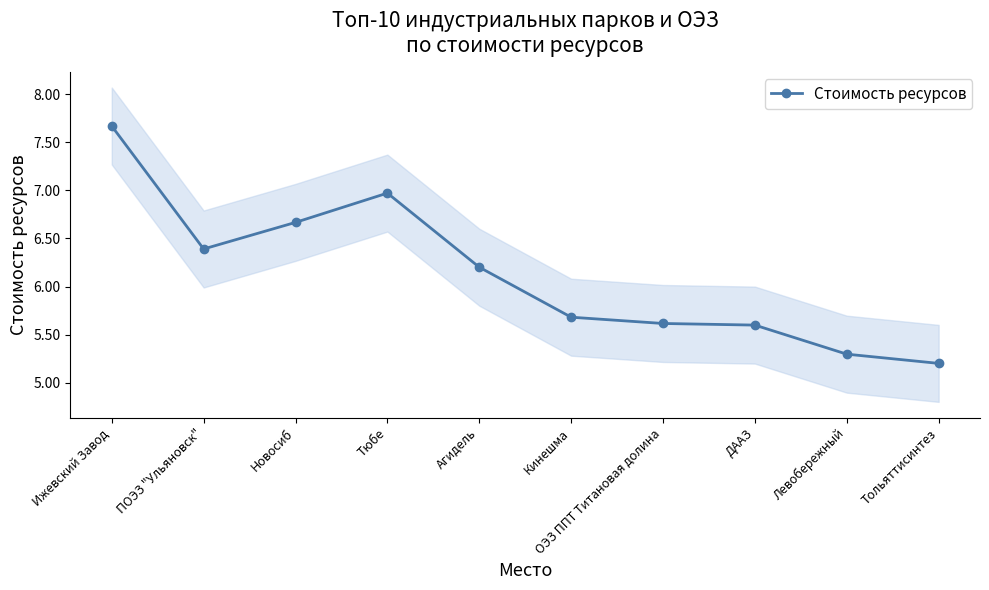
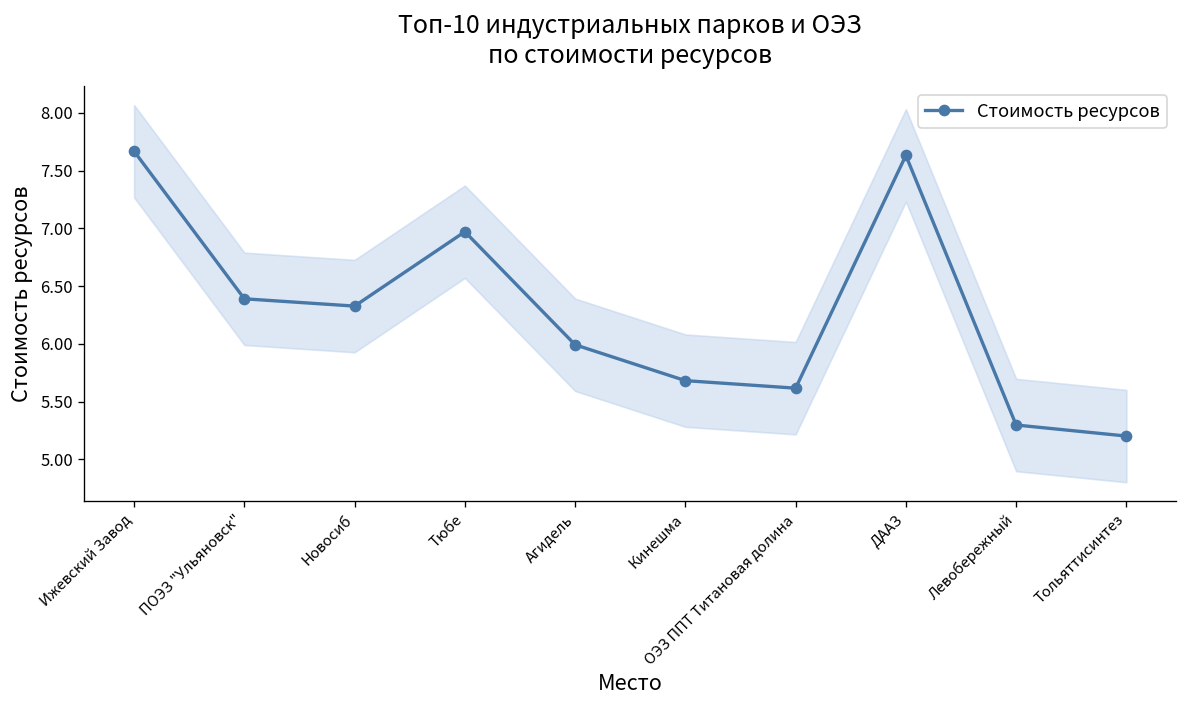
  {
    "Стоимость ресурсов": {
      "Ижевский Завод": 7.7,
      "ПОЭЗ \"Ульяновск\"": 6.4,
-     "Новосиб": 6.7,
+     "Новосиб": 6.3,
      "Тюбе": 7.0,
-     "Агидель": 6.2,
+     "Агидель": 6.0,
      "Кинешма": 5.7,
      "ОЭЗ ППТ Титановая долина": 5.6,
-     "ДААЗ": 5.6,
+     "ДААЗ": 7.6,
      "Левобережный": 5.3,
      "Тольяттисинтез": 5.2
    }
  }
